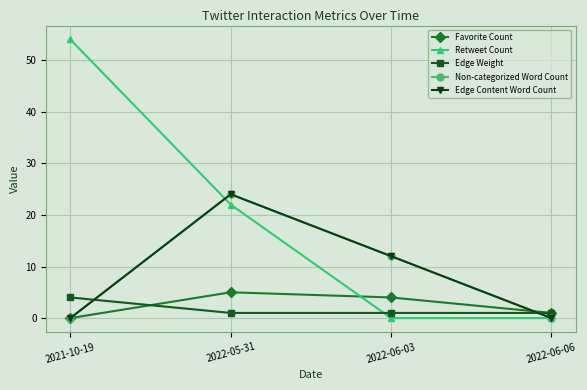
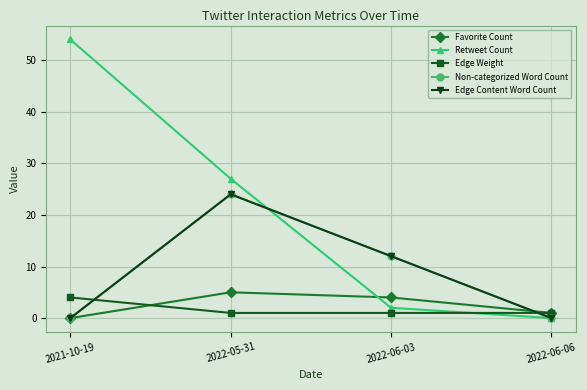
  {
    "Retweet Count": {
      "2021-10-19": 54,
-     "2022-05-31": 22,
-     "2022-06-03": 0
+     "2022-05-31": 27,
+     "2022-06-03": 2
    }
  }
